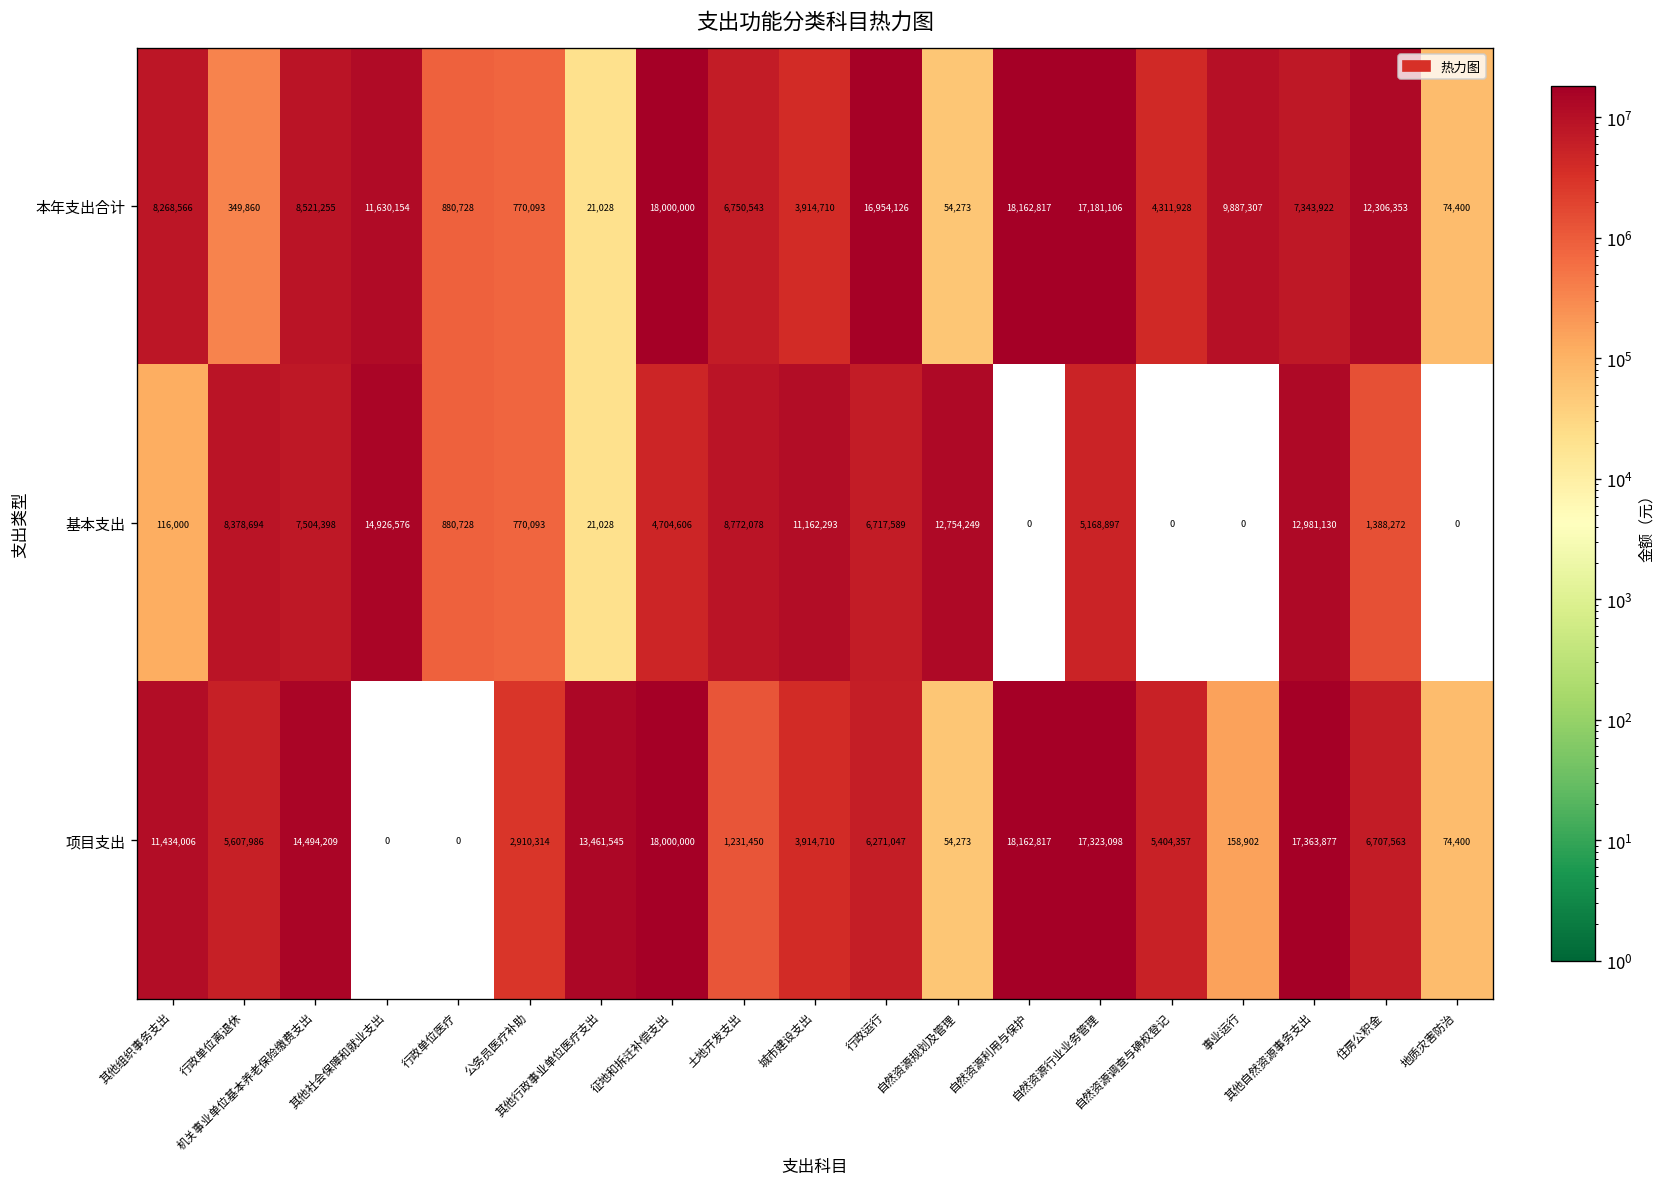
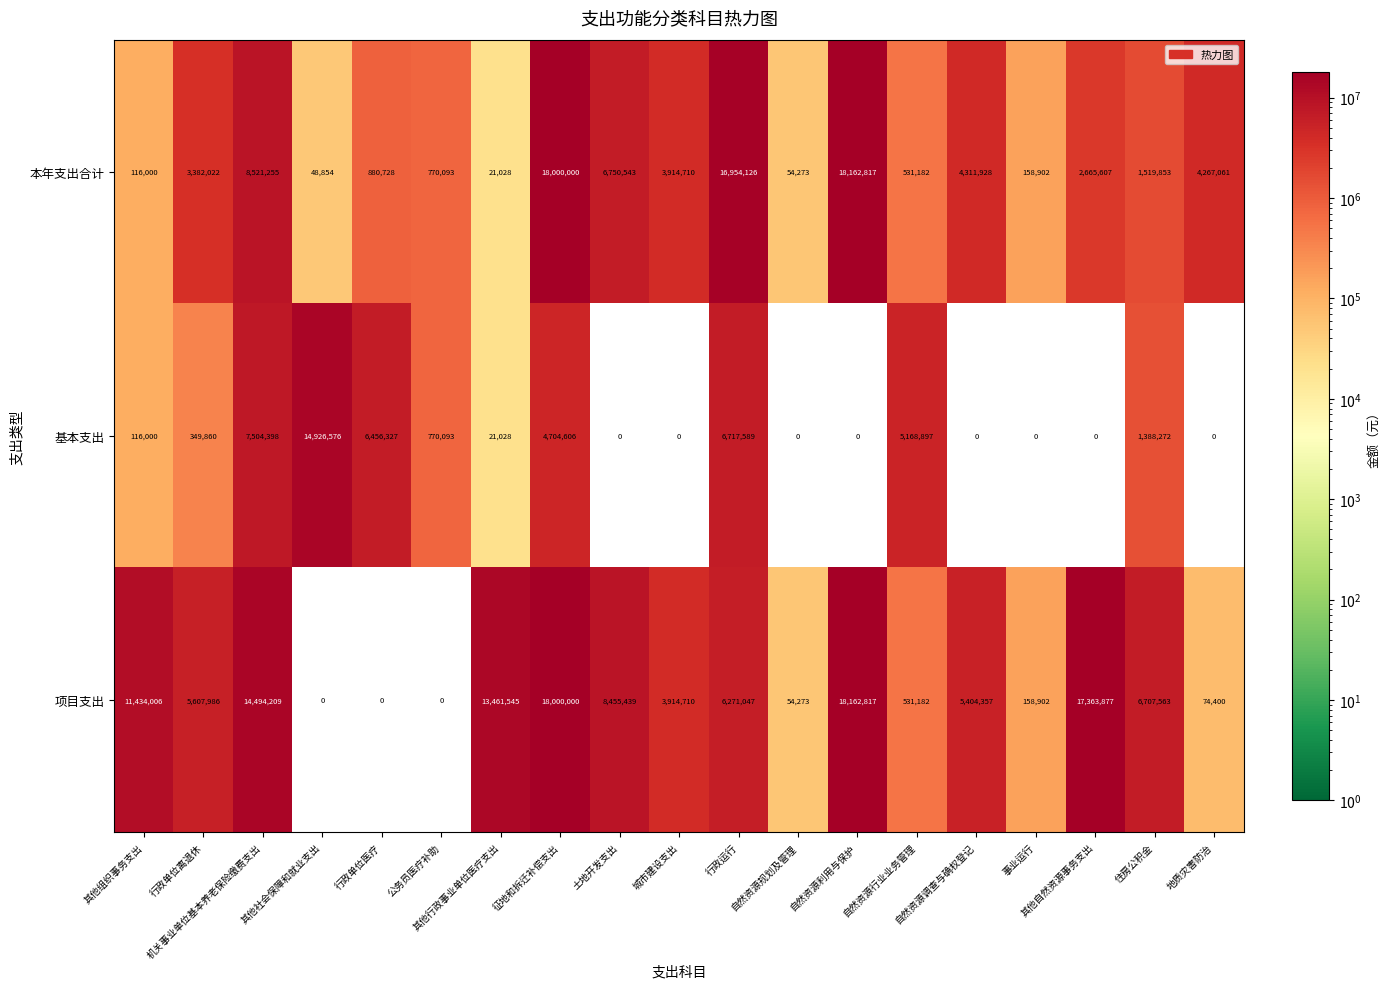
  {
    "本年支出合计": {
-     "其他组织事务支出": "8,268,566",
-     "行政单位离退休": "349,860",
+     "其他组织事务支出": "116,000",
+     "行政单位离退休": "3,382,022",
      "机关事业单位基本养老保险缴费支出": "8,521,255",
-     "其他社会保障和就业支出": "11,630,154",
+     "其他社会保障和就业支出": "48,854",
      "行政单位医疗": "880,728",
      "公务员医疗补助": "770,093",
      "其他行政事业单位医疗支出": "21,028",
      "征地和拆迁补偿支出": "18,000,000",
      "土地开发支出": "6,750,543",
      "城市建设支出": "3,914,710",
      "行政运行": "16,954,126",
      "自然资源规划及管理": "54,273",
      "自然资源利用与保护": "18,162,817",
-     "自然资源行业业务管理": "17,181,106",
+     "自然资源行业业务管理": "531,182",
      "自然资源调查与确权登记": "4,311,928",
-     "事业运行": "9,887,307",
-     "其他自然资源事务支出": "7,343,922",
-     "住房公积金": "12,306,353",
-     "地质灾害防治": "74,400"
+     "事业运行": "158,902",
+     "其他自然资源事务支出": "2,665,607",
+     "住房公积金": "1,519,853",
+     "地质灾害防治": "4,267,061"
    },
    "基本支出": {
      "其他组织事务支出": "116,000",
-     "行政单位离退休": "8,378,694",
+     "行政单位离退休": "349,860",
      "机关事业单位基本养老保险缴费支出": "7,504,398",
      "其他社会保障和就业支出": "14,926,576",
-     "行政单位医疗": "880,728",
+     "行政单位医疗": "6,456,327",
      "公务员医疗补助": "770,093",
      "其他行政事业单位医疗支出": "21,028",
      "征地和拆迁补偿支出": "4,704,606",
-     "土地开发支出": "8,772,078",
-     "城市建设支出": "11,162,293",
+     "土地开发支出": "0",
+     "城市建设支出": "0",
      "行政运行": "6,717,589",
-     "自然资源规划及管理": "12,754,249",
+     "自然资源规划及管理": "0",
      "自然资源利用与保护": "0",
      "自然资源行业业务管理": "5,168,897",
      "自然资源调查与确权登记": "0",
      "事业运行": "0",
-     "其他自然资源事务支出": "12,981,130",
+     "其他自然资源事务支出": "0",
      "住房公积金": "1,388,272",
      "地质灾害防治": "0"
    },
    "项目支出": {
      "其他组织事务支出": "11,434,006",
      "行政单位离退休": "5,607,986",
      "机关事业单位基本养老保险缴费支出": "14,494,209",
      "其他社会保障和就业支出": "0",
      "行政单位医疗": "0",
-     "公务员医疗补助": "2,910,314",
+     "公务员医疗补助": "0",
      "其他行政事业单位医疗支出": "13,461,545",
      "征地和拆迁补偿支出": "18,000,000",
-     "土地开发支出": "1,231,450",
+     "土地开发支出": "8,455,439",
      "城市建设支出": "3,914,710",
      "行政运行": "6,271,047",
      "自然资源规划及管理": "54,273",
      "自然资源利用与保护": "18,162,817",
-     "自然资源行业业务管理": "17,323,098",
+     "自然资源行业业务管理": "531,182",
      "自然资源调查与确权登记": "5,404,357",
      "事业运行": "158,902",
      "其他自然资源事务支出": "17,363,877",
      "住房公积金": "6,707,563",
      "地质灾害防治": "74,400"
    }
  }
